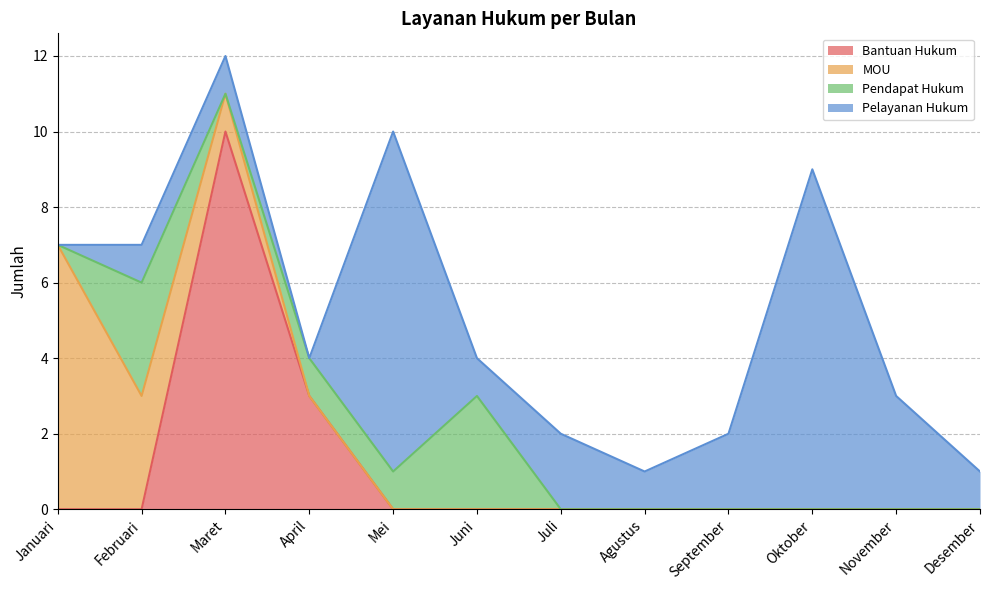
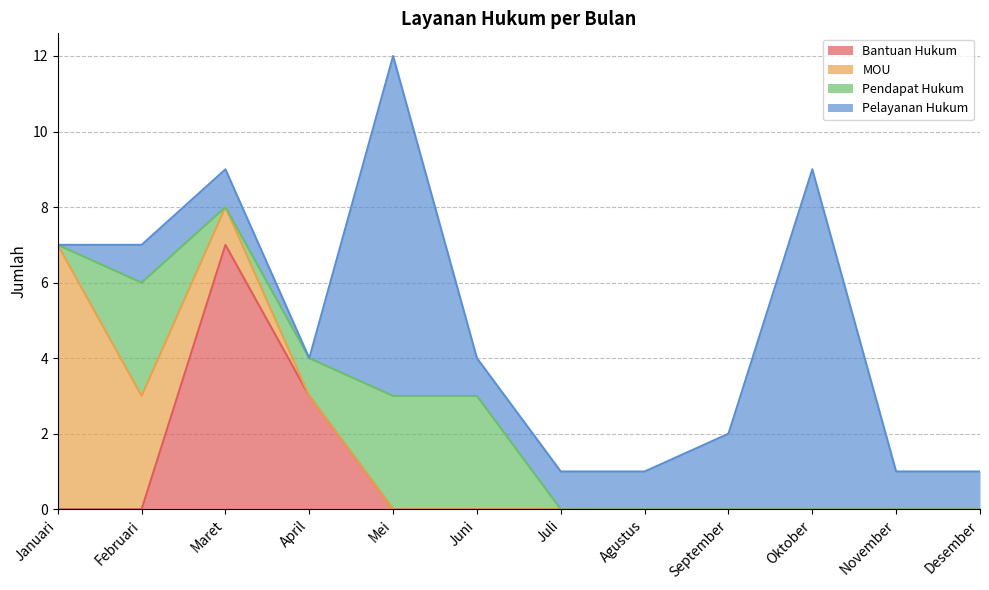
  {
    "Bantuan Hukum": {
      "Januari": 0,
      "Februari": 0,
-     "Maret": 10
+     "Maret": 7
    },
    "MOU": {
      "Februari": 3
    },
    "Pendapat Hukum": {
      "Februari": 3,
-     "Mei": 1,
+     "Mei": 3,
      "Juni": 3
    },
    "Pelayanan Hukum": {
      "Februari": 1,
      "Maret": 1,
      "Mei": 9,
      "Juni": 1,
-     "Juli": 2,
+     "Juli": 1,
      "Agustus": 1,
      "September": 2,
      "Oktober": 9,
-     "November": 3,
+     "November": 1,
      "Desember": 1
    }
  }
